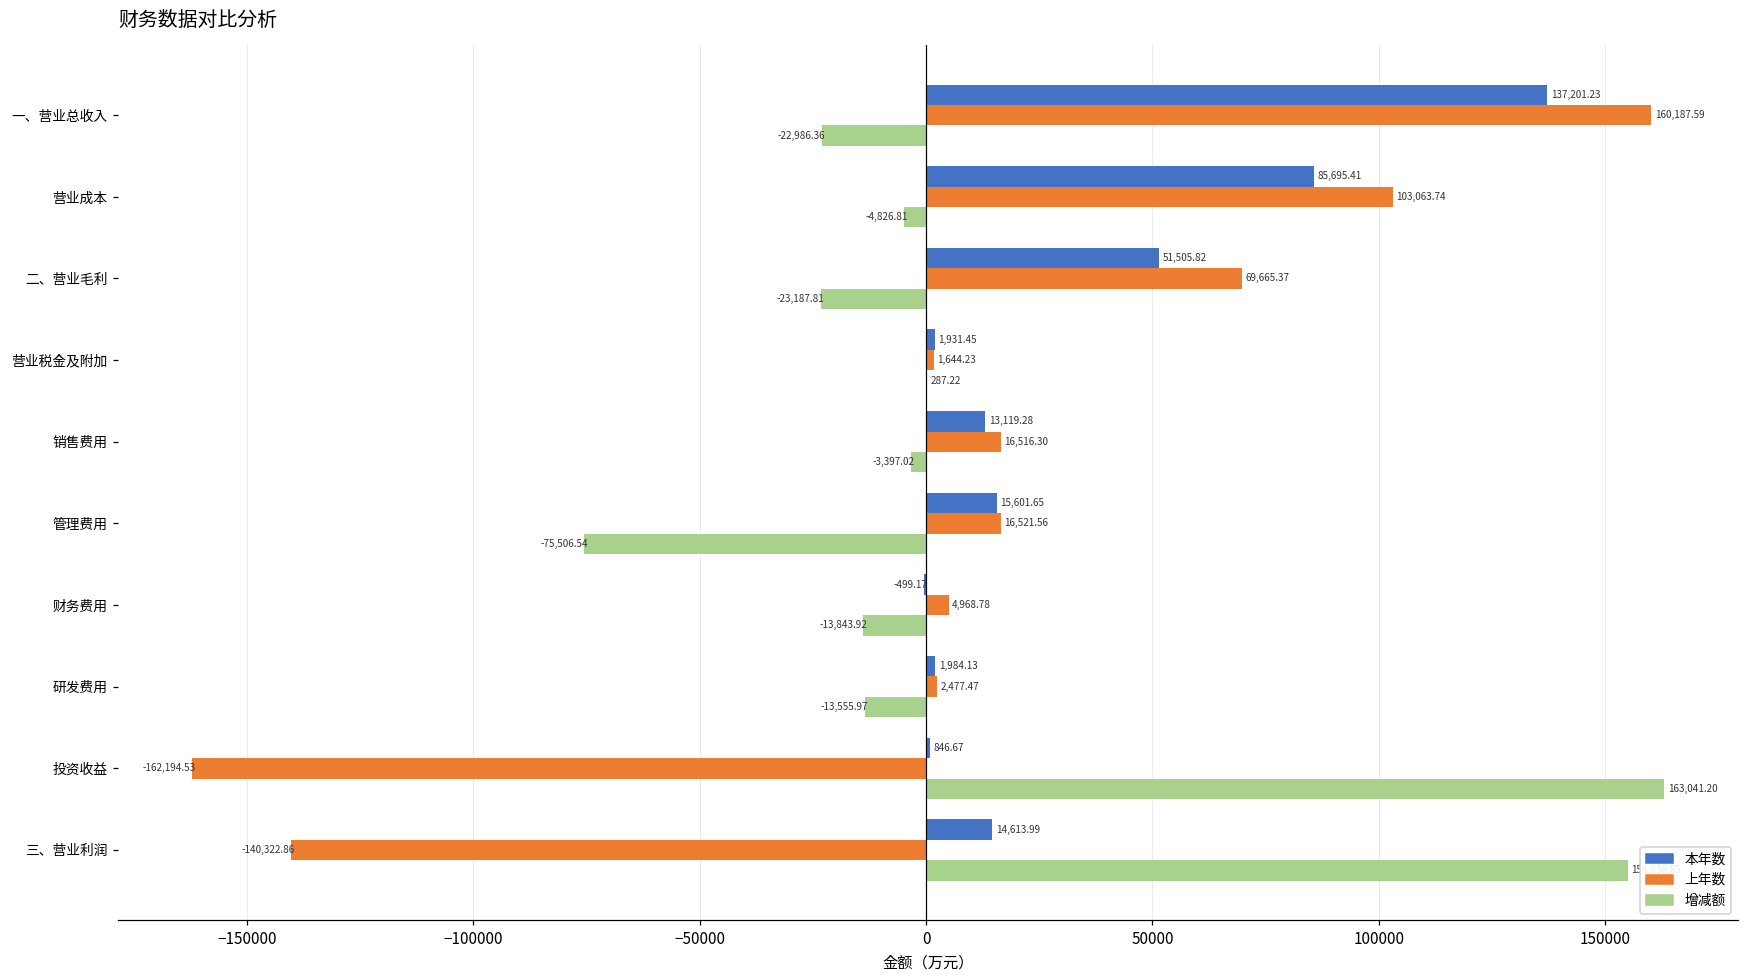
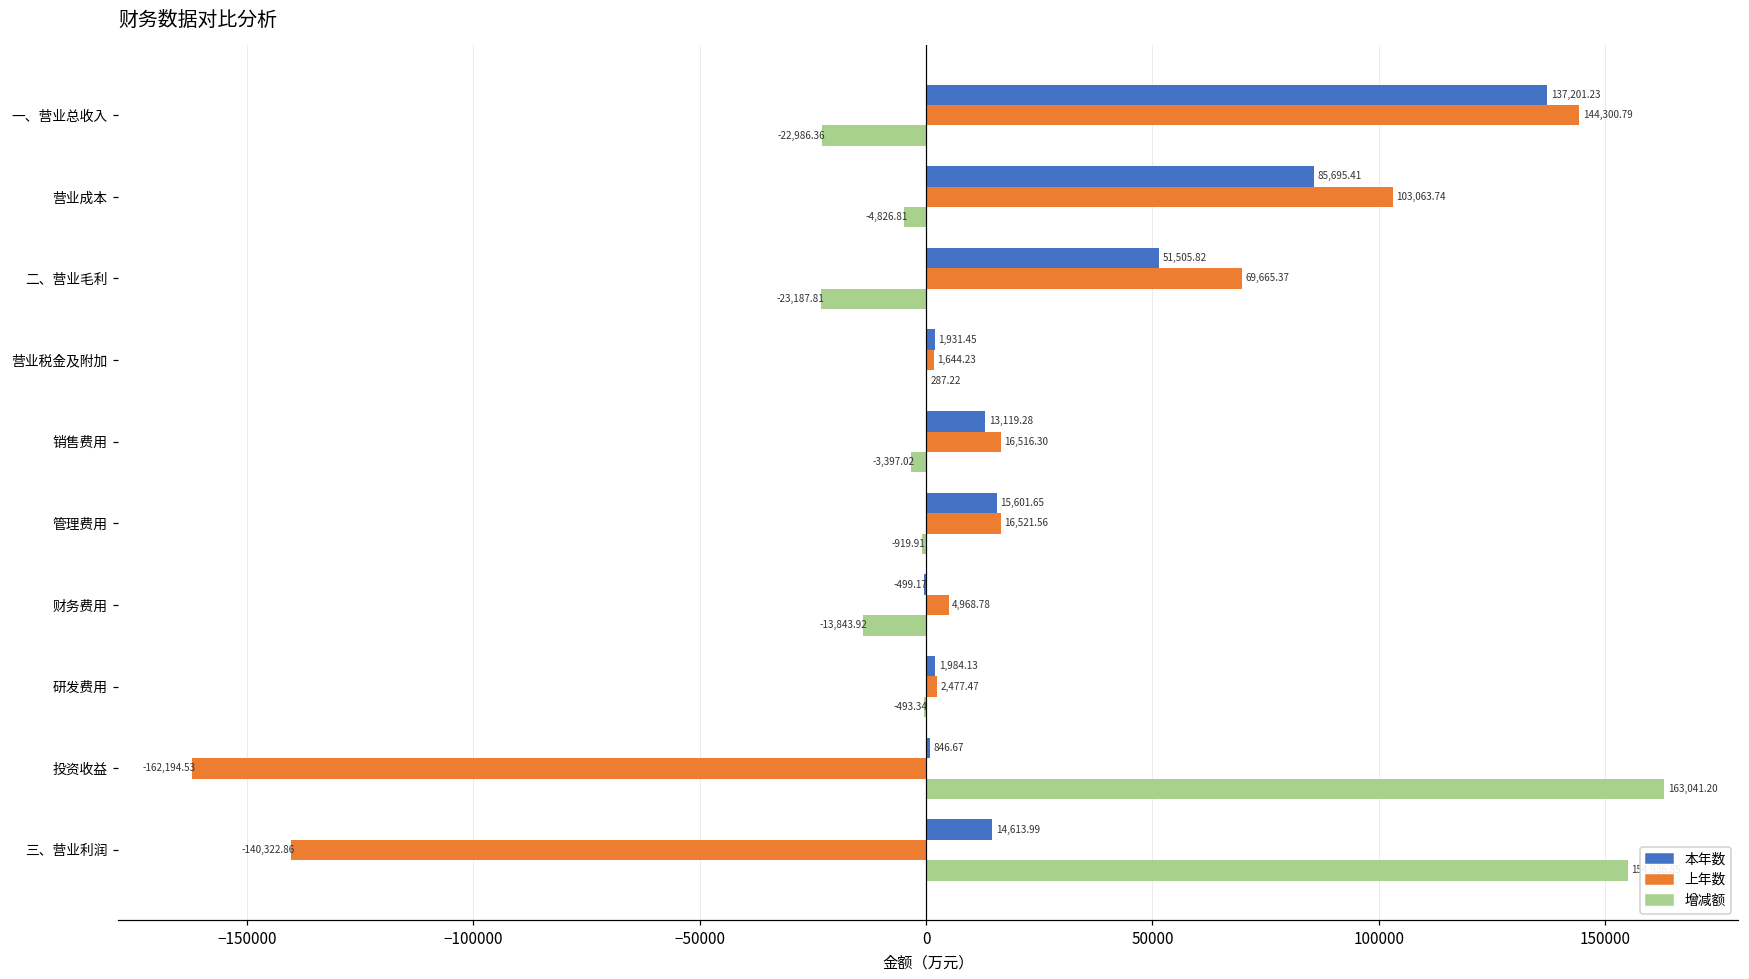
  {
    "本年数": {
      "一、营业总收入": "137,201.23",
      "营业成本": "85,695.41",
      "二、营业毛利": "51,505.82",
      "营业税金及附加": "1,931.45",
      "销售费用": "13,119.28",
      "管理费用": "15,601.65",
      "财务费用": "-499.17",
      "研发费用": "1,984.13",
      "投资收益": "846.67",
      "三、营业利润": "14,613.99"
    },
    "上年数": {
-     "一、营业总收入": "160,187.59",
+     "一、营业总收入": "144,300.79",
      "营业成本": "103,063.74",
      "二、营业毛利": "69,665.37",
      "营业税金及附加": "1,644.23",
      "销售费用": "16,516.30",
      "管理费用": "16,521.56",
      "财务费用": "4,968.78",
      "研发费用": "2,477.47",
      "投资收益": "-162,194.53",
      "三、营业利润": "-140,322.86"
    },
    "增减额": {
      "一、营业总收入": "-22,986.36",
      "营业成本": "-4,826.81",
      "二、营业毛利": "-23,187.81",
      "营业税金及附加": "287.22",
      "销售费用": "-3,397.02",
-     "管理费用": "-75,506.54",
+     "管理费用": "-919.91",
      "财务费用": "-13,843.92",
-     "研发费用": "-13,555.97",
+     "研发费用": "-493.34",
      "投资收益": "163,041.20"
    }
  }
